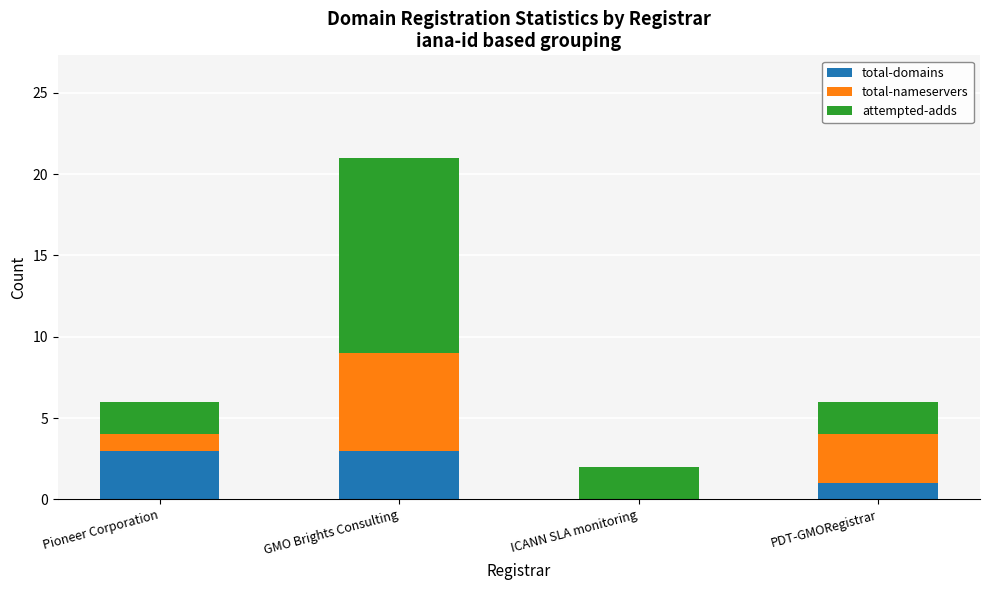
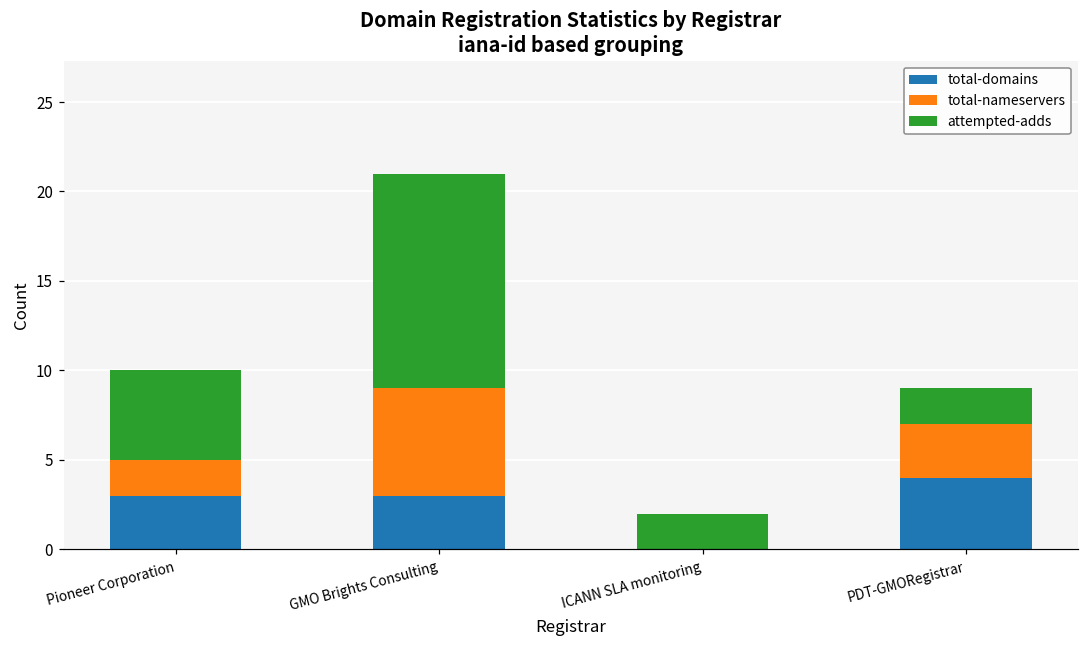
  {
    "total-domains": {
      "Pioneer Corporation": 3,
      "GMO Brights Consulting": 3,
      "ICANN SLA monitoring": 0,
-     "PDT-GMORegistrar": 1
+     "PDT-GMORegistrar": 4
    },
    "total-nameservers": {
-     "Pioneer Corporation": 1,
+     "Pioneer Corporation": 2,
      "GMO Brights Consulting": 6,
      "ICANN SLA monitoring": 0,
      "PDT-GMORegistrar": 3
    },
    "attempted-adds": {
-     "Pioneer Corporation": 2,
+     "Pioneer Corporation": 5,
      "GMO Brights Consulting": 12,
      "ICANN SLA monitoring": 2,
      "PDT-GMORegistrar": 2
    }
  }
